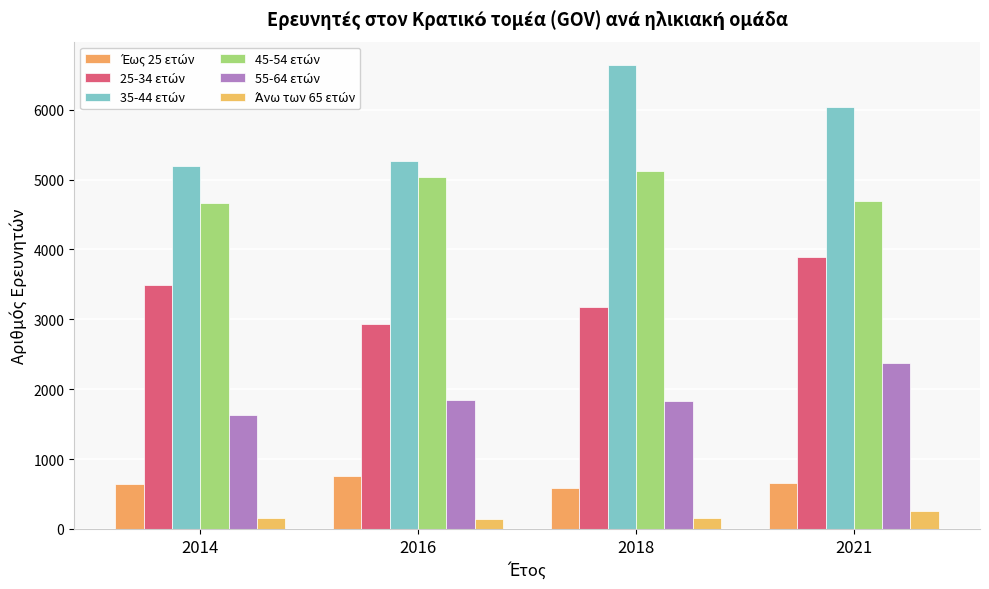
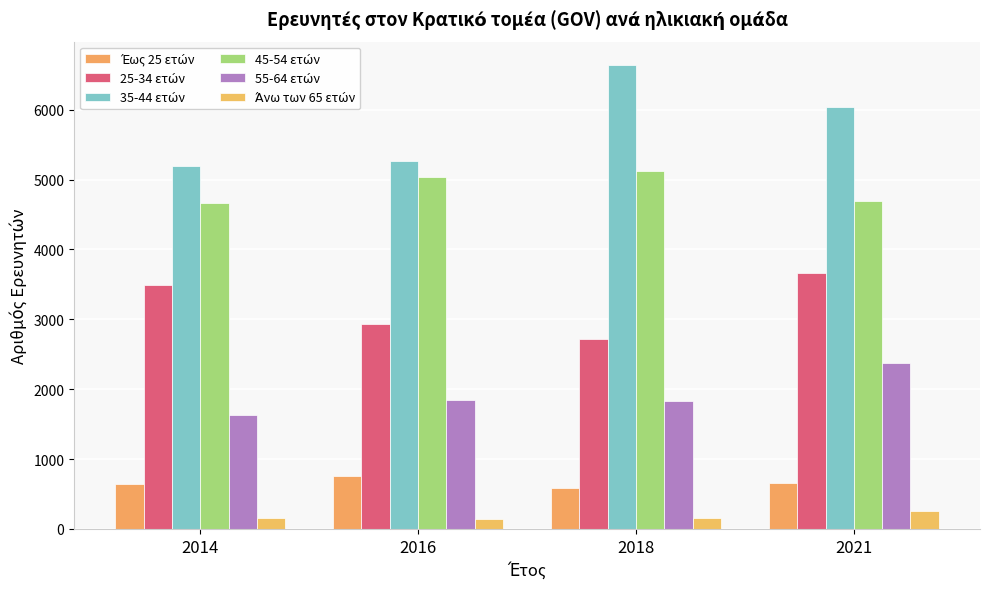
  {
    "25-34 ετών": {
      "2014": 3500,
      "2016": 2900,
-     "2018": 3200,
-     "2021": 3900
+     "2018": 2700,
+     "2021": 3700
    },
    "35-44 ετών": {
      "2014": 5200,
      "2016": 5300,
      "2018": 6600,
      "2021": 6000
    },
    "45-54 ετών": {
      "2014": 4700,
      "2016": 5000,
      "2018": 5100,
      "2021": 4700
    },
    "55-64 ετών": {
      "2014": 1600,
      "2016": 1800,
      "2018": 1800,
      "2021": 2400
    }
  }
